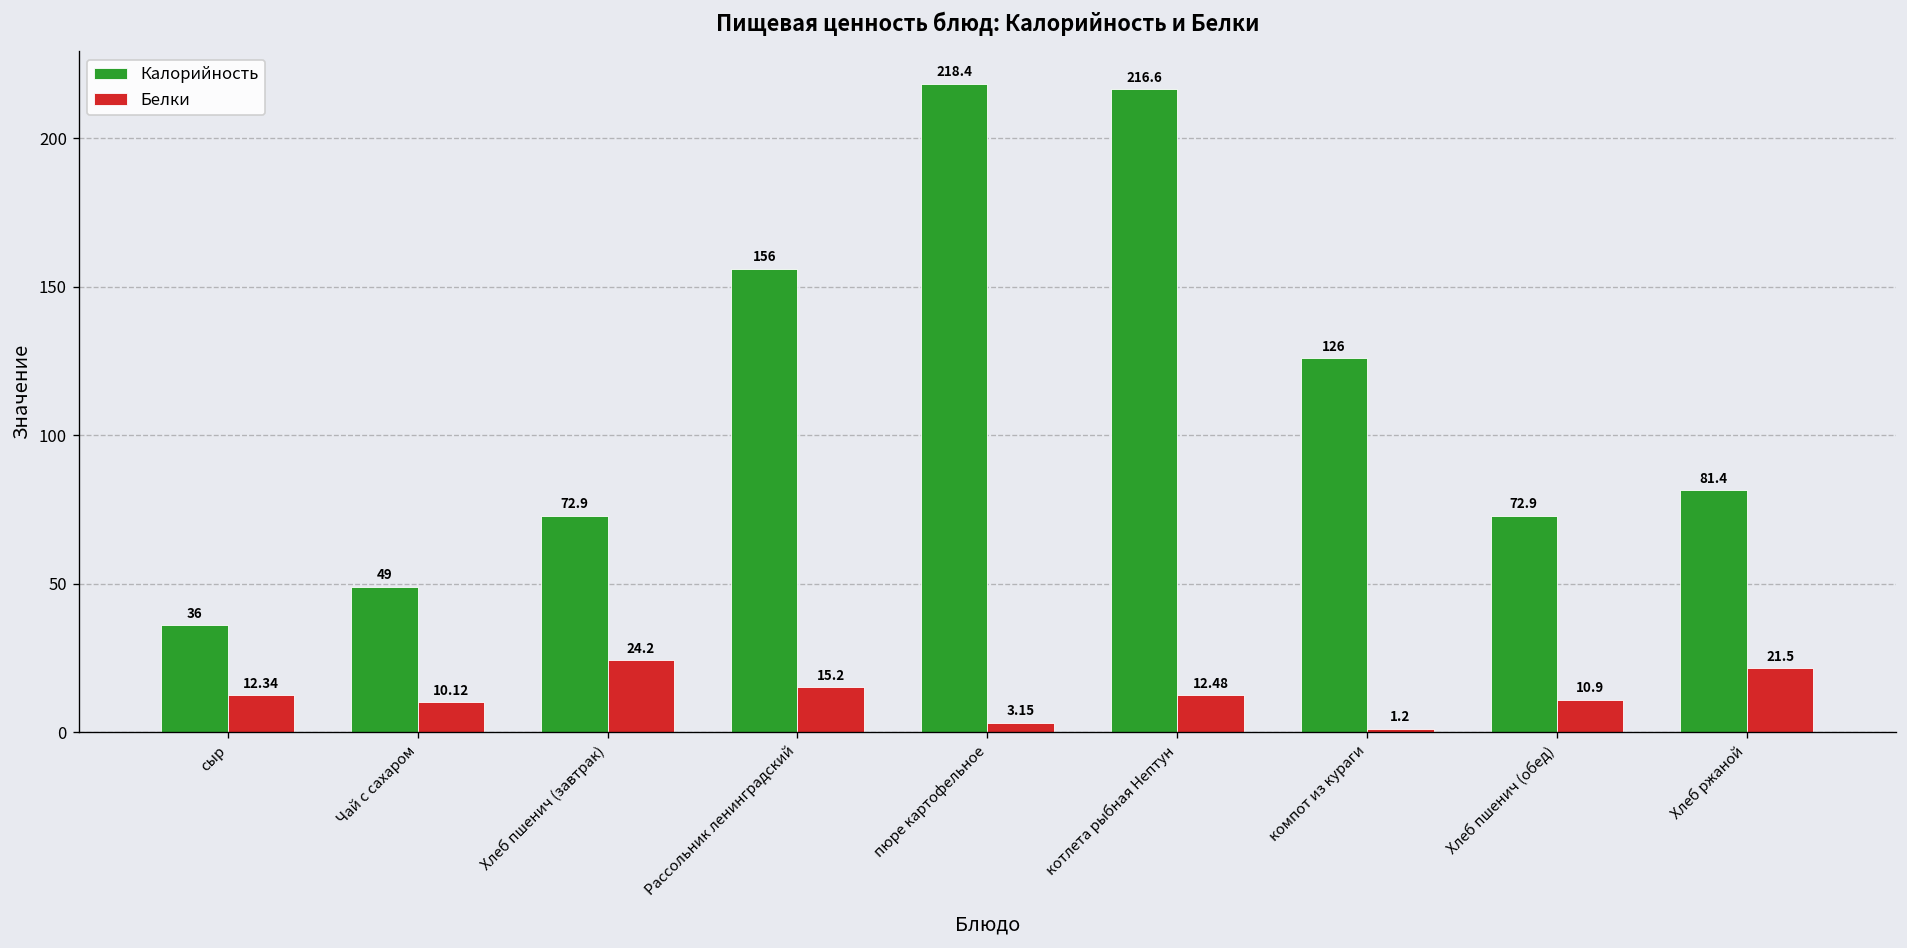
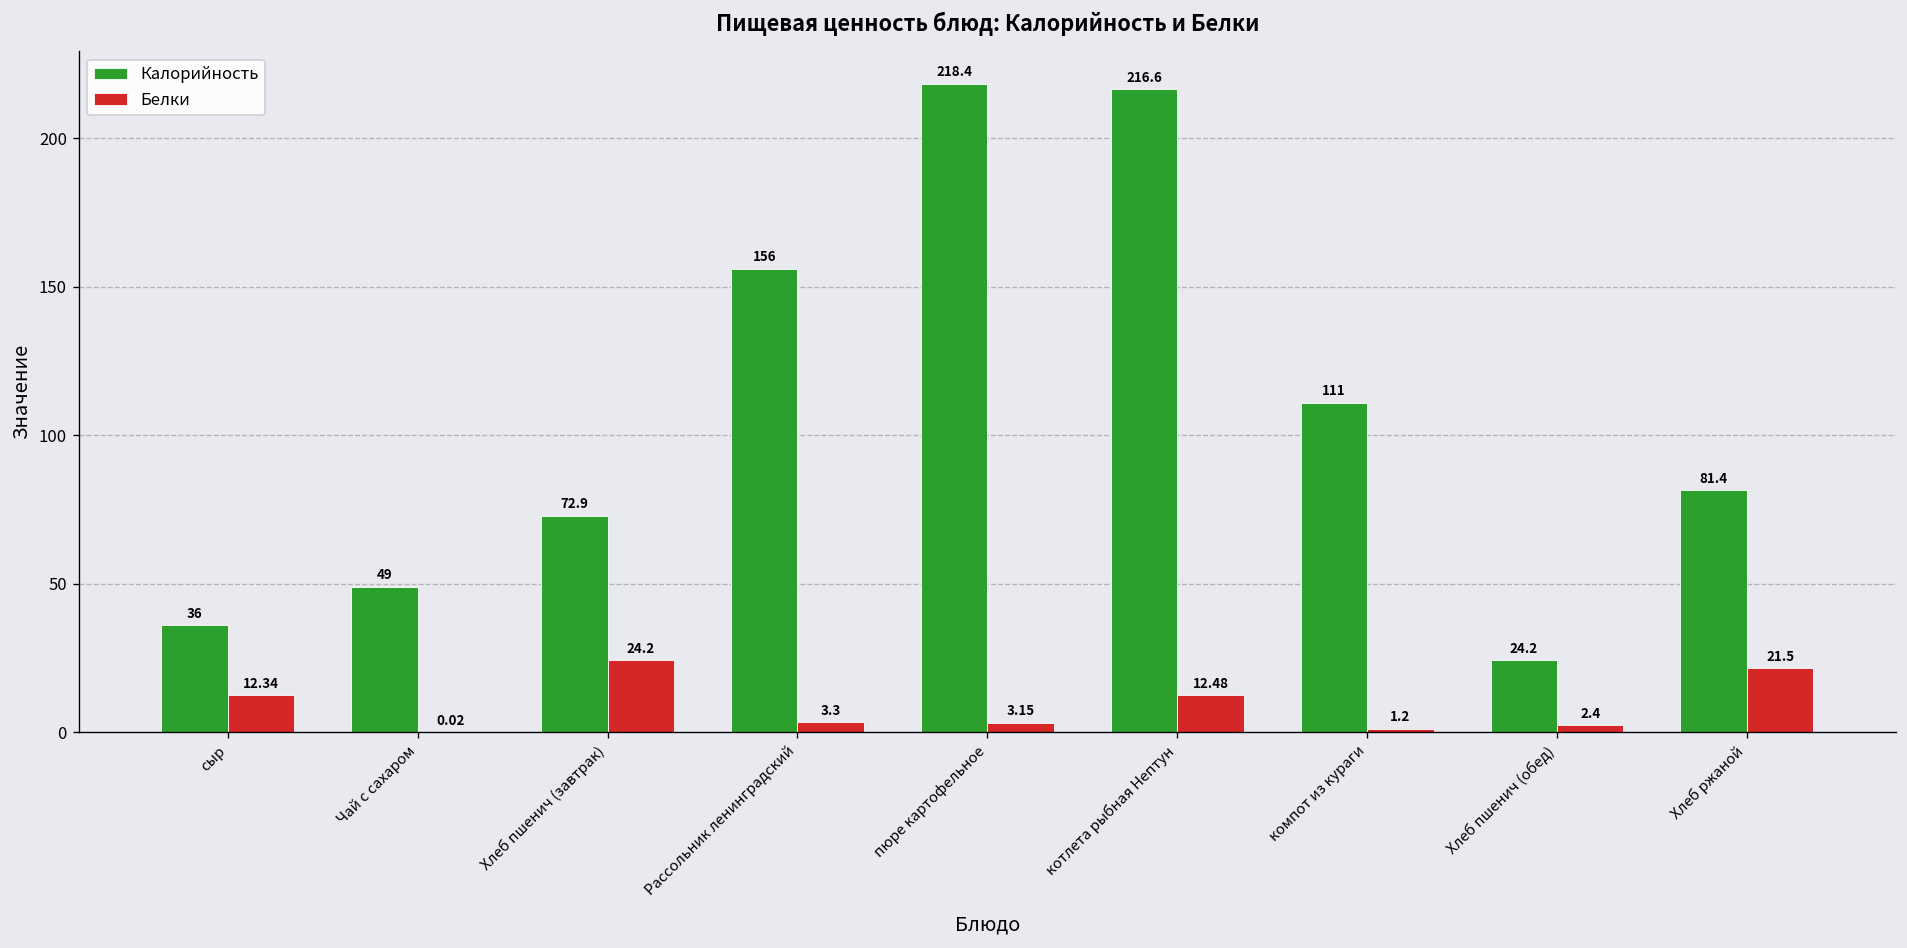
  {
    "Калорийность": {
      "сыр": 36,
      "Чай с сахаром": 49,
      "Хлеб пшенич (завтрак)": 72.9,
      "Рассольник ленинградский": 156,
      "пюре картофельное": 218.4,
      "котлета рыбная Нептун": 216.6,
-     "компот из кураги": 126,
-     "Хлеб пшенич (обед)": 72.9,
+     "компот из кураги": 111,
+     "Хлеб пшенич (обед)": 24.2,
      "Хлеб ржаной": 81.4
    },
    "Белки": {
      "сыр": 12.34,
-     "Чай с сахаром": 10.12,
+     "Чай с сахаром": 0.02,
      "Хлеб пшенич (завтрак)": 24.2,
-     "Рассольник ленинградский": 15.2,
+     "Рассольник ленинградский": 3.3,
      "пюре картофельное": 3.15,
      "котлета рыбная Нептун": 12.48,
      "компот из кураги": 1.2,
-     "Хлеб пшенич (обед)": 10.9,
+     "Хлеб пшенич (обед)": 2.4,
      "Хлеб ржаной": 21.5
    }
  }
